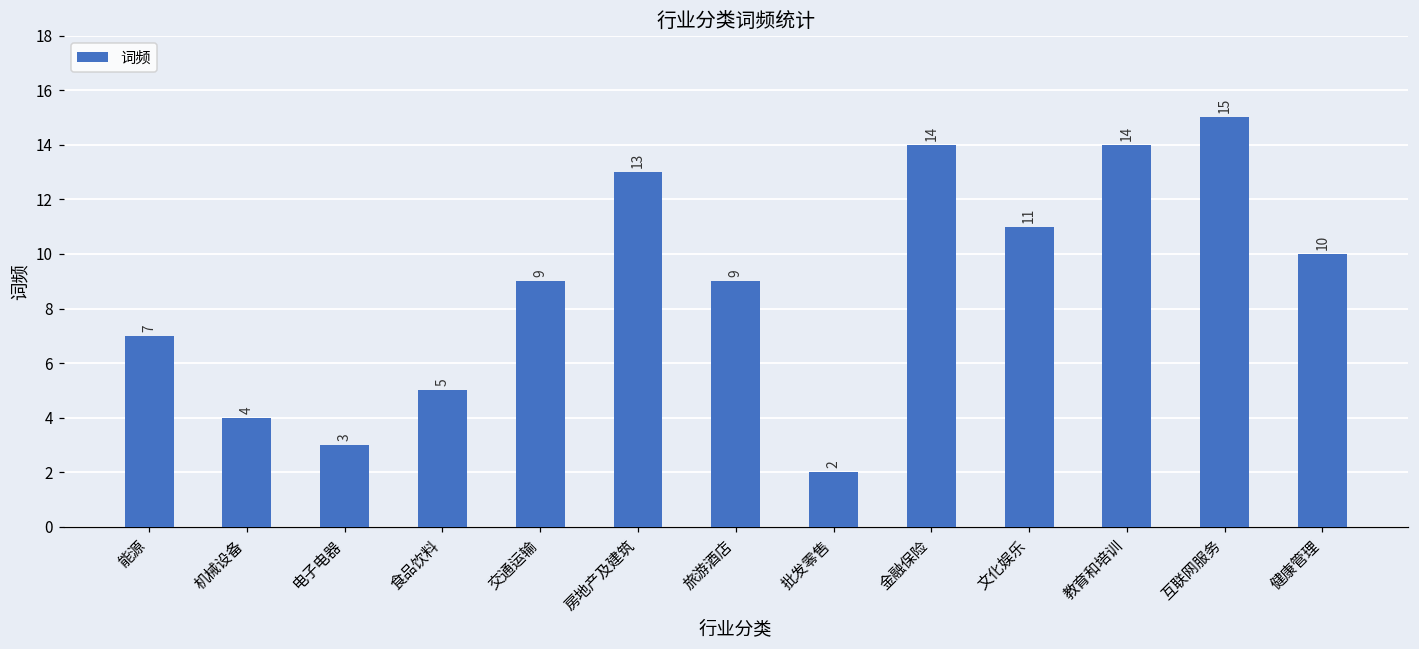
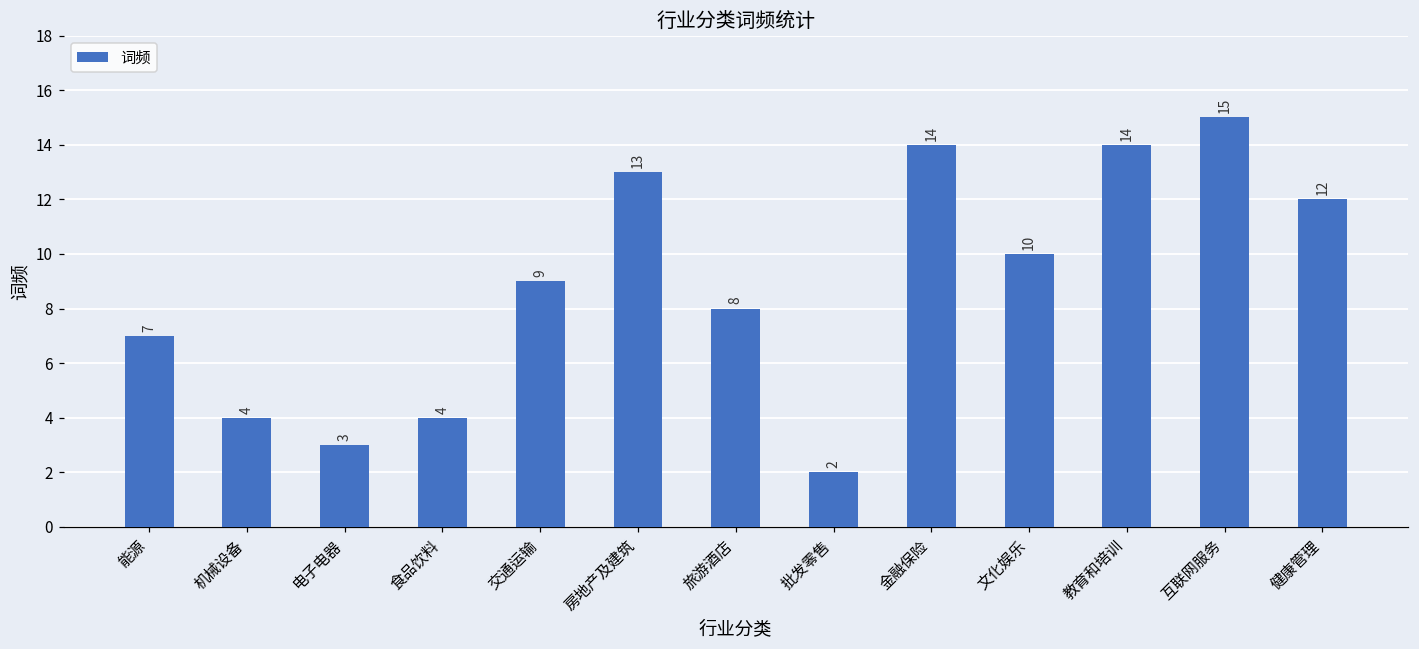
  {
    "能源": 7,
    "机械设备": 4,
    "电子电器": 3,
-   "食品饮料": 5,
+   "食品饮料": 4,
    "交通运输": 9,
    "房地产及建筑": 13,
-   "旅游酒店": 9,
+   "旅游酒店": 8,
    "批发零售": 2,
    "金融保险": 14,
-   "文化娱乐": 11,
+   "文化娱乐": 10,
    "教育和培训": 14,
    "互联网服务": 15,
-   "健康管理": 10
+   "健康管理": 12
  }
